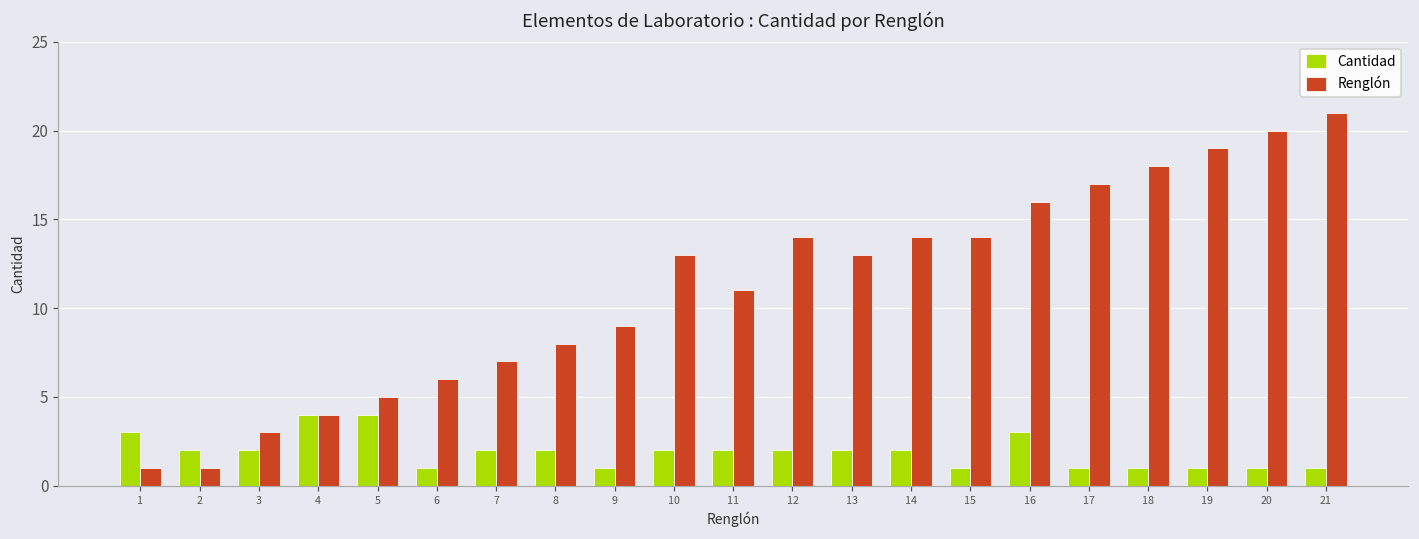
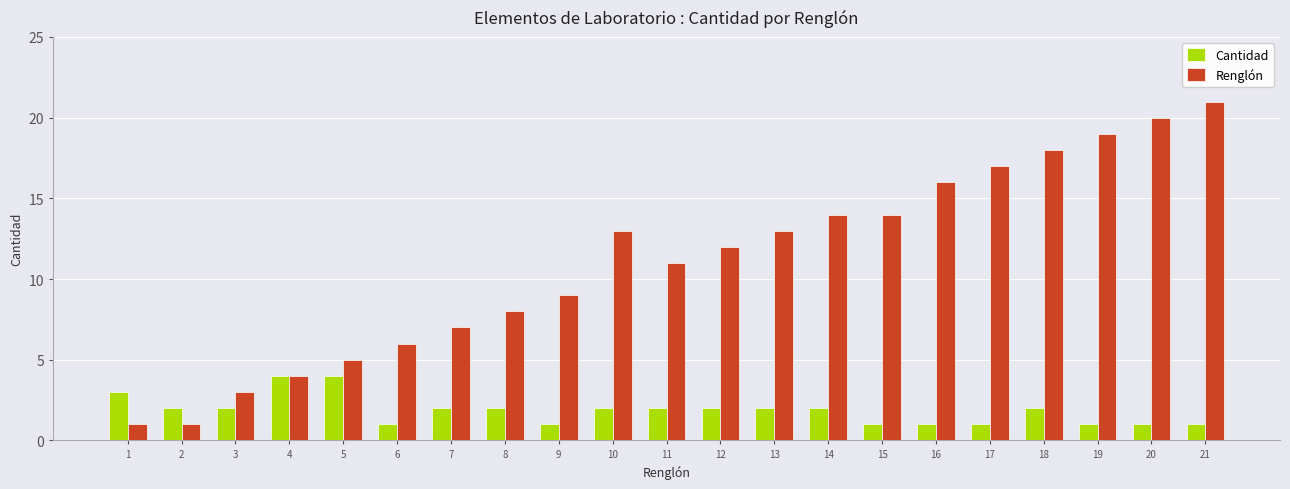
  {
    "Cantidad": {
      "1": 3,
      "2": 2,
      "3": 2,
      "4": 4,
      "5": 4,
      "6": 1,
      "7": 2,
      "8": 2,
      "9": 1,
      "10": 2,
      "11": 2,
      "12": 2,
      "13": 2,
      "14": 2,
      "15": 1,
-     "16": 3,
+     "16": 1,
      "17": 1,
-     "18": 1,
+     "18": 2,
      "19": 1,
      "20": 1,
      "21": 1
    },
    "Renglón": {
      "1": 1,
      "2": 1,
      "3": 3,
      "4": 4,
      "5": 5,
      "6": 6,
      "7": 7,
      "8": 8,
      "9": 9,
      "10": 13,
      "11": 11,
-     "12": 14,
+     "12": 12,
      "13": 13,
      "14": 14,
      "15": 14,
      "16": 16,
      "17": 17,
      "18": 18,
      "19": 19,
      "20": 20,
      "21": 21
    }
  }
